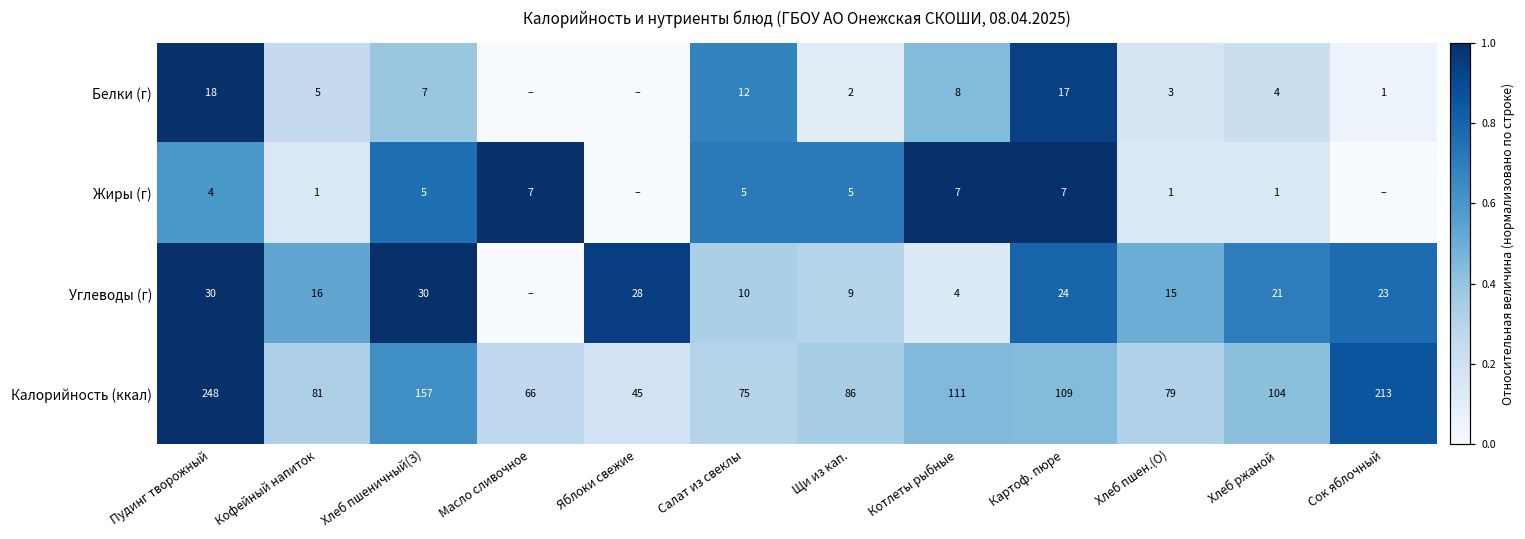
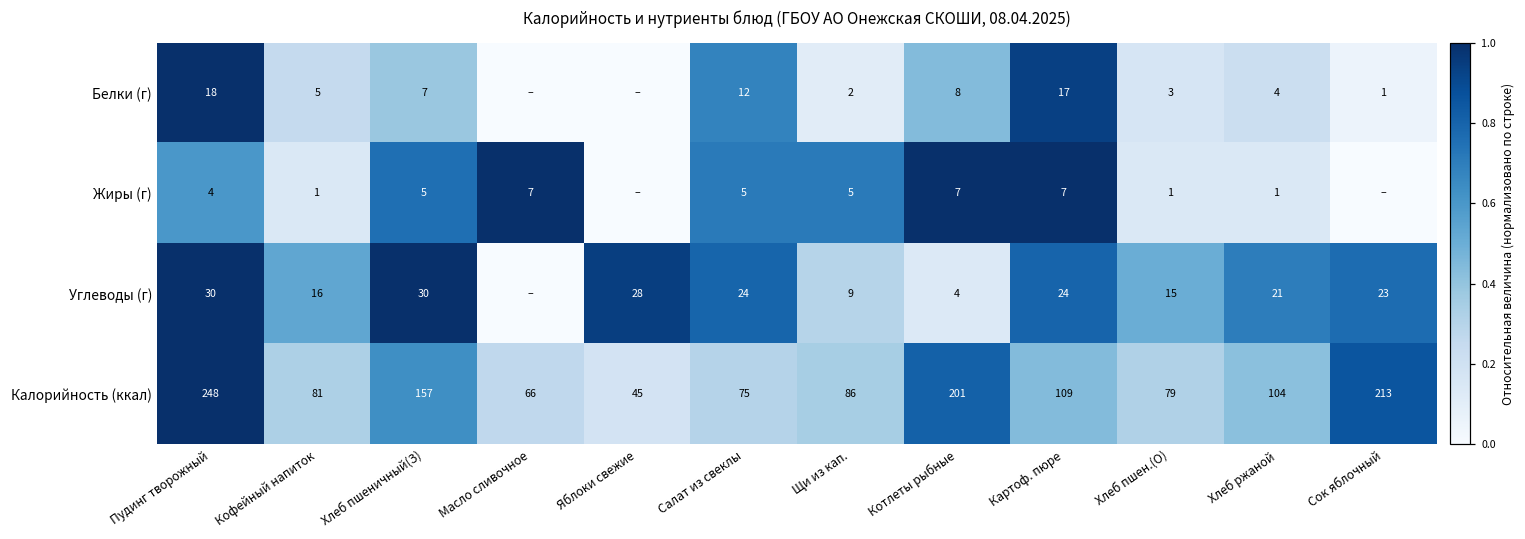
  {
    "Белки (г)": {
      "Пудинг творожный": 18,
      "Кофейный напиток": 5,
      "Хлеб пшеничный(З)": 7,
      "Салат из свеклы": 12,
      "Щи из кап.": 2,
      "Котлеты рыбные": 8,
      "Картоф. пюре": 17,
      "Хлеб пшен.(О)": 3,
      "Хлеб ржаной": 4,
      "Сок яблочный": 1
    },
    "Жиры (г)": {
      "Пудинг творожный": 4,
      "Кофейный напиток": 1,
      "Хлеб пшеничный(З)": 5,
      "Масло сливочное": 7,
      "Салат из свеклы": 5,
      "Щи из кап.": 5,
      "Котлеты рыбные": 7,
      "Картоф. пюре": 7,
      "Хлеб пшен.(О)": 1,
      "Хлеб ржаной": 1
    },
    "Углеводы (г)": {
      "Пудинг творожный": 30,
      "Кофейный напиток": 16,
      "Хлеб пшеничный(З)": 30,
      "Яблоки свежие": 28,
-     "Салат из свеклы": 10,
+     "Салат из свеклы": 24,
      "Щи из кап.": 9,
      "Котлеты рыбные": 4,
      "Картоф. пюре": 24,
      "Хлеб пшен.(О)": 15,
      "Хлеб ржаной": 21,
      "Сок яблочный": 23
    },
    "Калорийность (ккал)": {
      "Пудинг творожный": 248,
      "Кофейный напиток": 81,
      "Хлеб пшеничный(З)": 157,
      "Масло сливочное": 66,
      "Яблоки свежие": 45,
      "Салат из свеклы": 75,
      "Щи из кап.": 86,
-     "Котлеты рыбные": 111,
+     "Котлеты рыбные": 201,
      "Картоф. пюре": 109,
      "Хлеб пшен.(О)": 79,
      "Хлеб ржаной": 104,
      "Сок яблочный": 213
    }
  }
